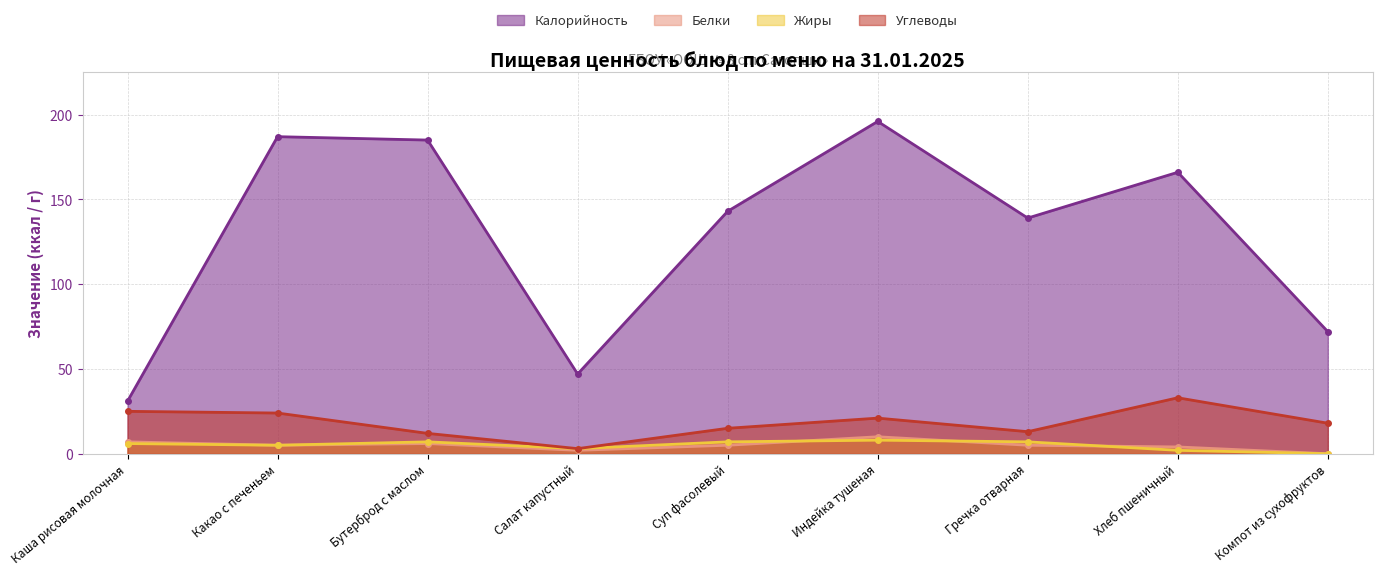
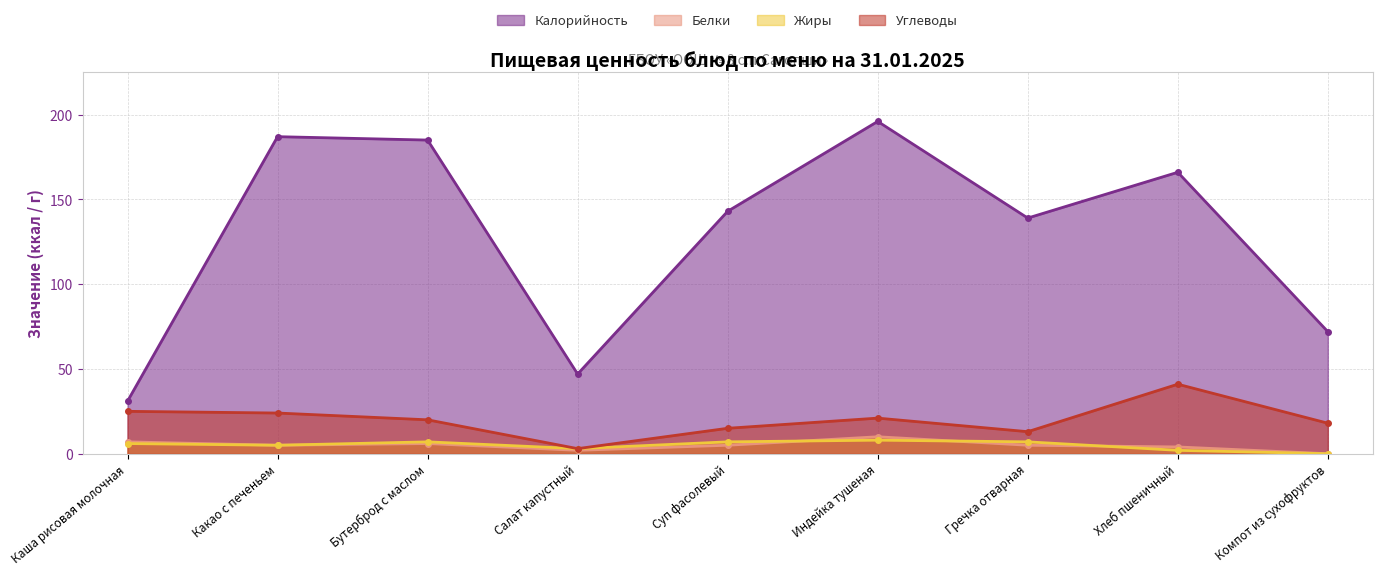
  {
    "Калорийность": {
      "Каша рисовая молочная": 31,
      "Какао с печеньем": 187,
      "Бутерброд с маслом": 185,
      "Салат капустный": 47,
      "Суп фасолевый": 143,
      "Индейка тушеная": 196,
      "Гречка отварная": 139,
      "Хлеб пшеничный": 166,
      "Компот из сухофруктов": 72
    },
    "Белки": {
      "Суп фасолевый": 5,
      "Индейка тушеная": 10,
      "Гречка отварная": 5,
      "Хлеб пшеничный": 4
    },
    "Жиры": {
      "Суп фасолевый": 7,
      "Индейка тушеная": 8,
      "Гречка отварная": 7,
      "Хлеб пшеничный": 2
    },
    "Углеводы": {
      "Каша рисовая молочная": 25,
      "Какао с печеньем": 24,
-     "Бутерброд с маслом": 12,
+     "Бутерброд с маслом": 20,
      "Суп фасолевый": 15,
      "Индейка тушеная": 21,
      "Гречка отварная": 13,
-     "Хлеб пшеничный": 33,
+     "Хлеб пшеничный": 41,
      "Компот из сухофруктов": 18
    }
  }
